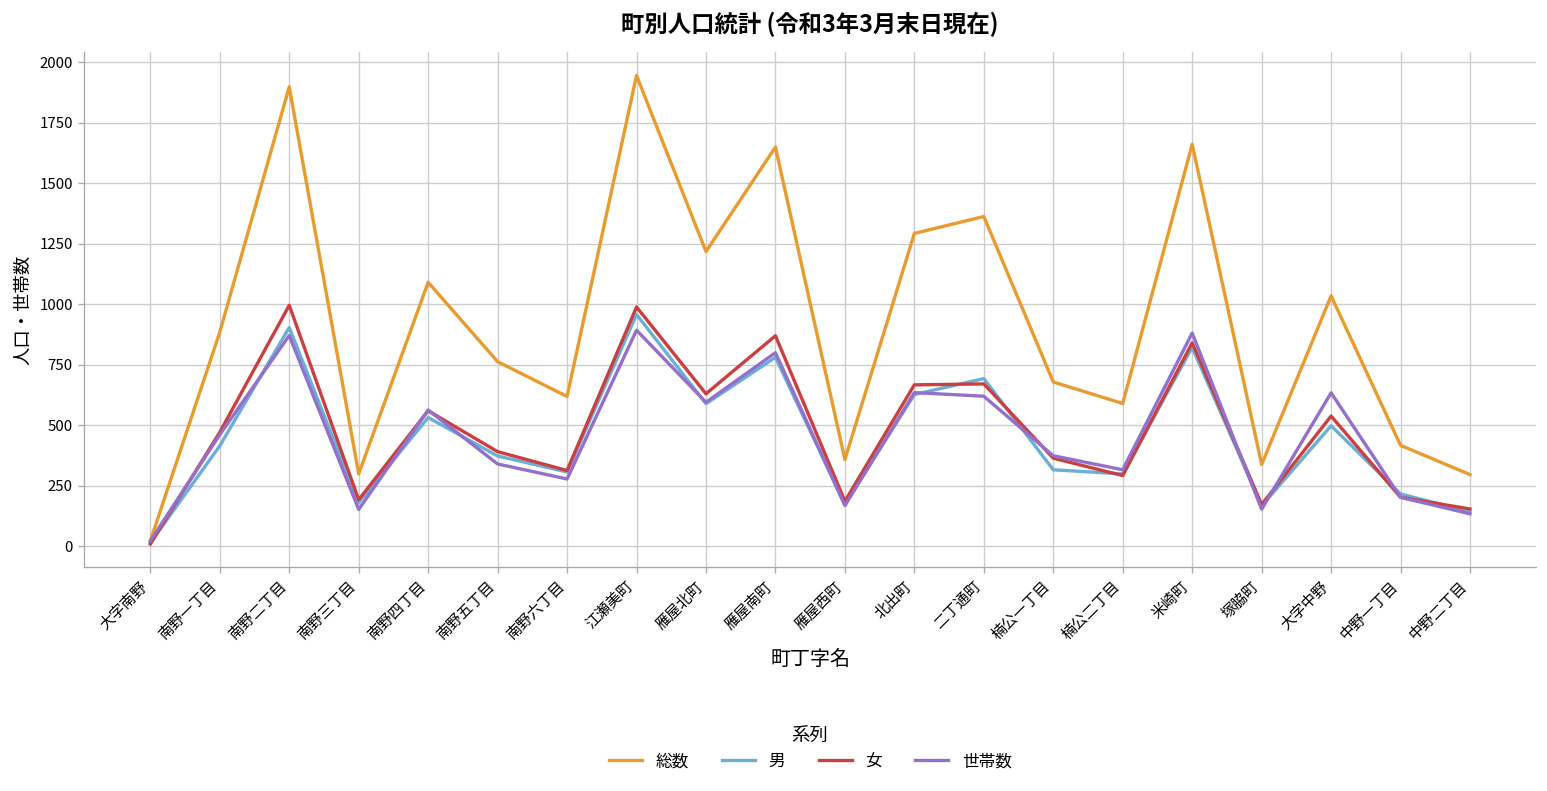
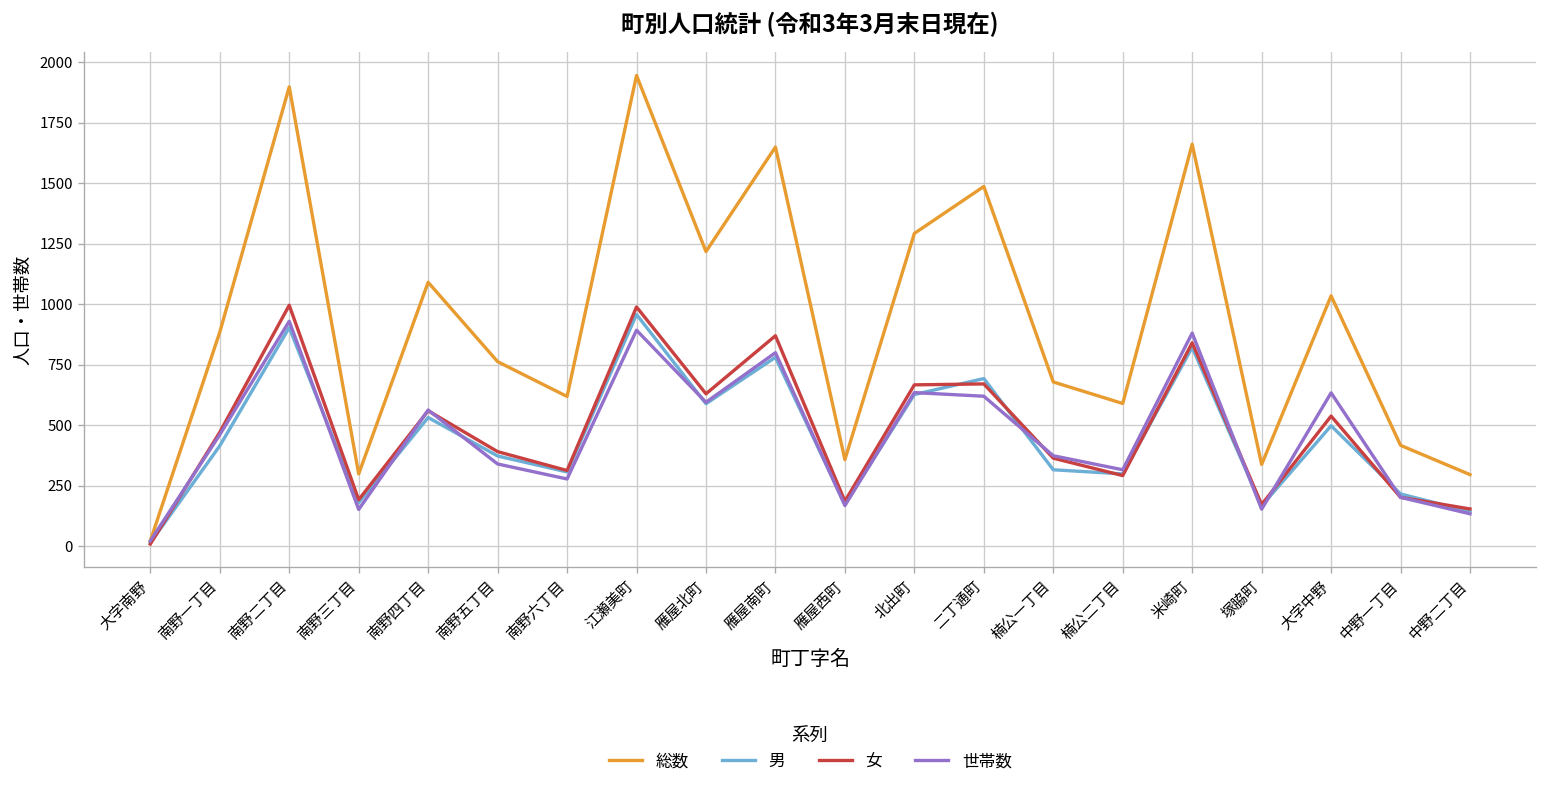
  {
    "総数": {
      "南野一丁目": 880,
      "南野二丁目": 1900,
      "南野三丁目": 300,
      "南野四丁目": 1090,
      "南野五丁目": 760,
      "南野六丁目": 620,
      "江瀬美町": 1950,
      "雁屋北町": 1220,
      "雁屋南町": 1650,
      "雁屋西町": 360,
      "北出町": 1290,
-     "二丁通町": 1360,
+     "二丁通町": 1490,
      "楠公一丁目": 680,
      "楠公二丁目": 590,
      "米崎町": 1660,
      "塚脇町": 340,
      "大字中野": 1030,
      "中野一丁目": 420,
      "中野二丁目": 300
    },
    "男": {
      "南野一丁目": 410,
      "南野二丁目": 900,
      "南野四丁目": 530,
      "南野五丁目": 370,
      "江瀬美町": 960,
      "雁屋南町": 780,
      "二丁通町": 690,
      "楠公一丁目": 320,
      "米崎町": 820,
      "大字中野": 500,
      "中野一丁目": 220
    },
    "女": {
      "南野二丁目": 1000,
      "南野五丁目": 390,
      "江瀬美町": 990,
      "雁屋北町": 630,
      "雁屋南町": 870,
      "雁屋西町": 190,
      "北出町": 670,
      "二丁通町": 670,
      "米崎町": 840,
      "大字中野": 540
    },
    "世帯数": {
-     "南野二丁目": 870,
+     "南野二丁目": 930,
      "南野三丁目": 150,
      "南野五丁目": 340,
      "南野六丁目": 280,
      "江瀬美町": 890,
      "雁屋南町": 800,
      "二丁通町": 620,
      "楠公二丁目": 320,
      "米崎町": 880,
      "塚脇町": 150,
      "大字中野": 630
    }
  }
